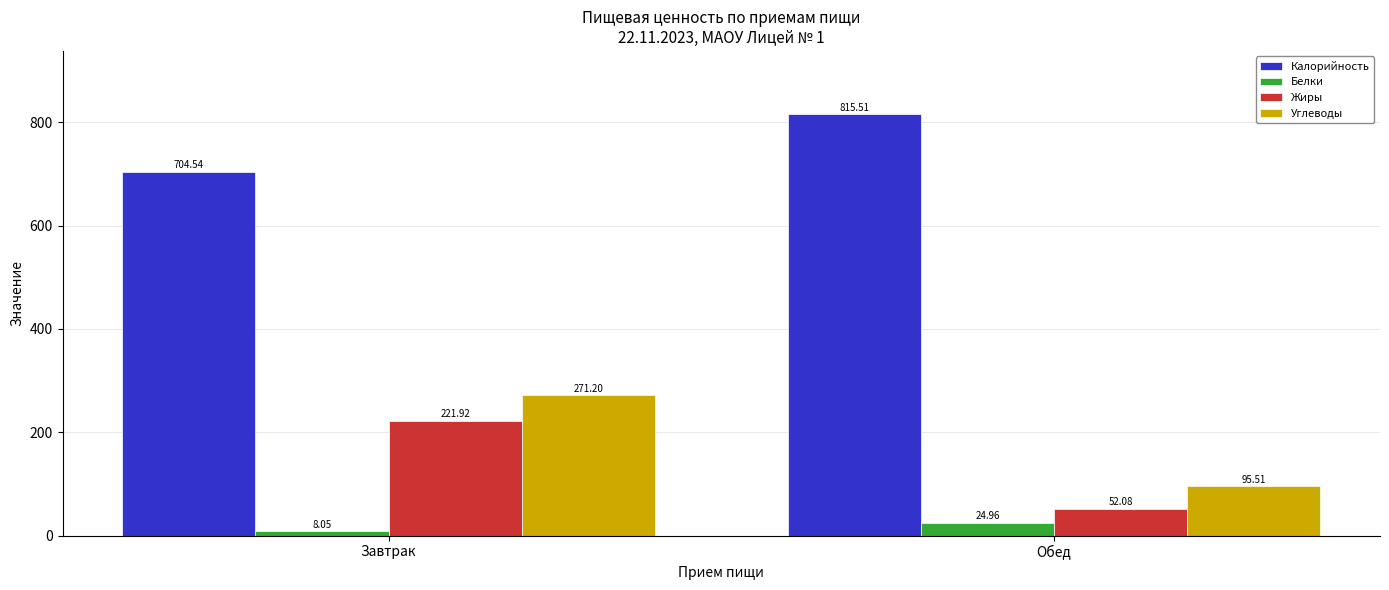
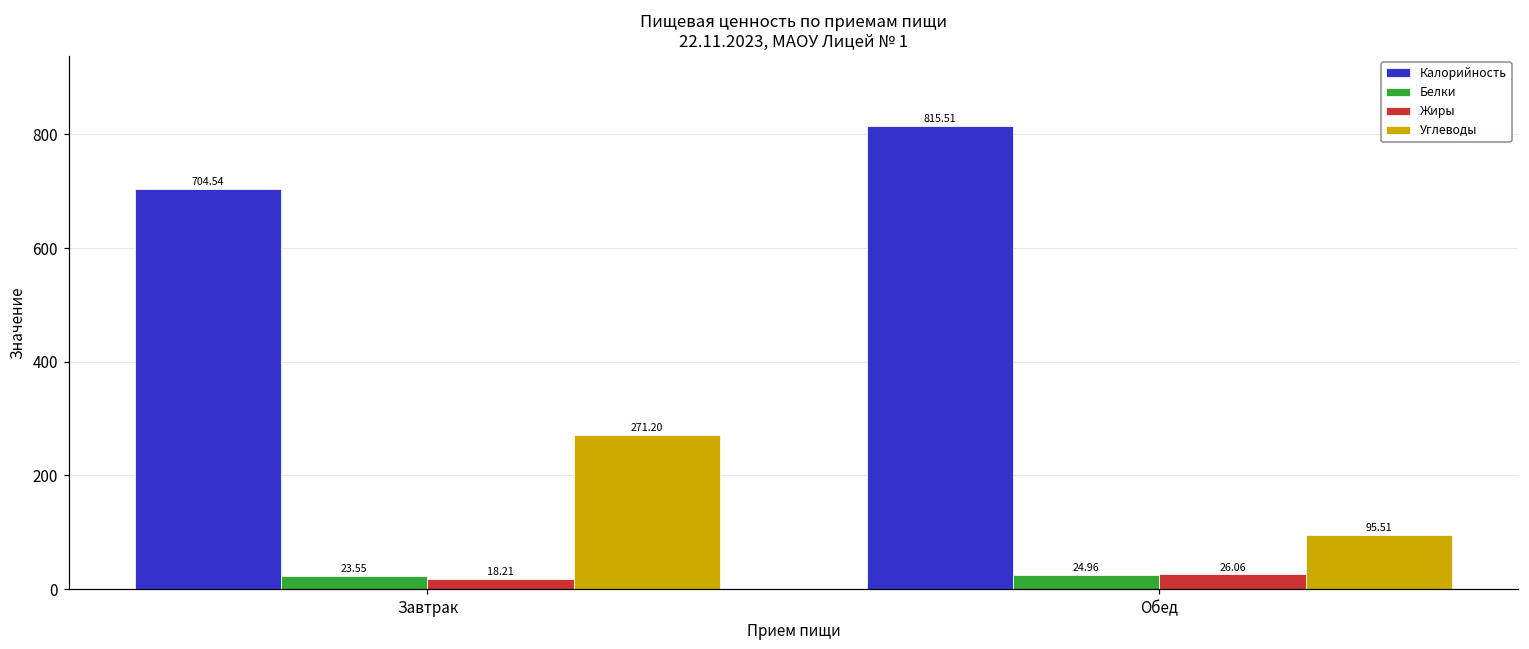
  {
    "Калорийность": {
      "Завтрак": 704.54,
      "Обед": 815.51
    },
    "Белки": {
-     "Завтрак": 8.05,
+     "Завтрак": 23.55,
      "Обед": 24.96
    },
    "Жиры": {
-     "Завтрак": 221.92,
-     "Обед": 52.08
+     "Завтрак": 18.21,
+     "Обед": 26.06
    },
    "Углеводы": {
      "Завтрак": 271.20,
      "Обед": 95.51
    }
  }
